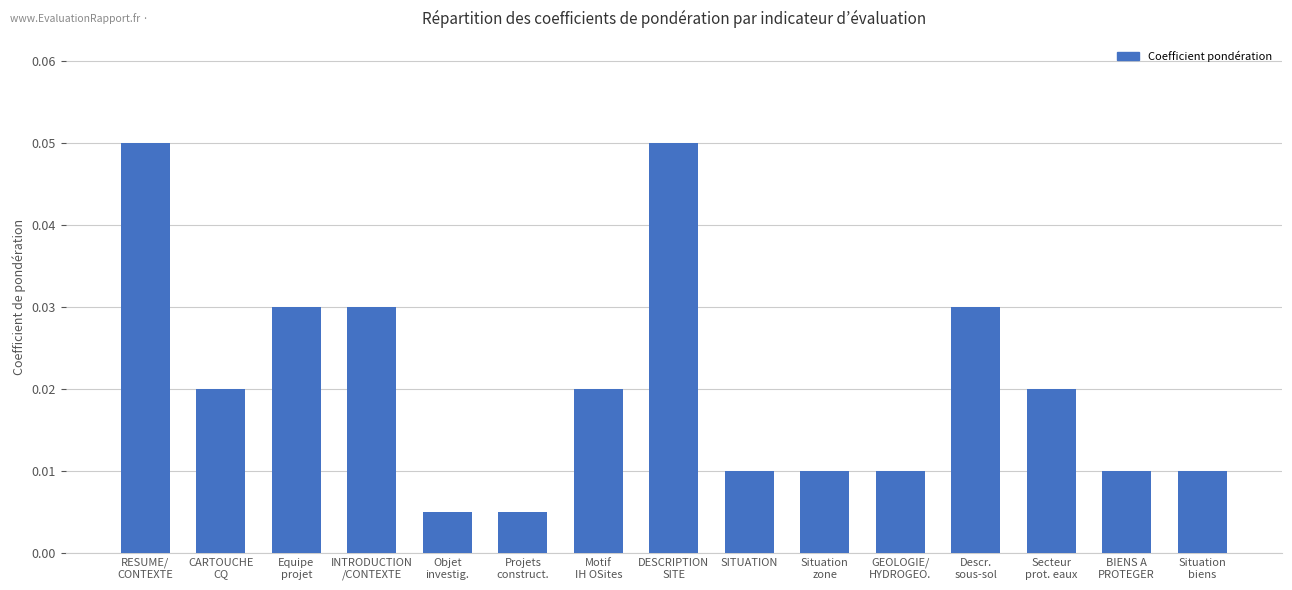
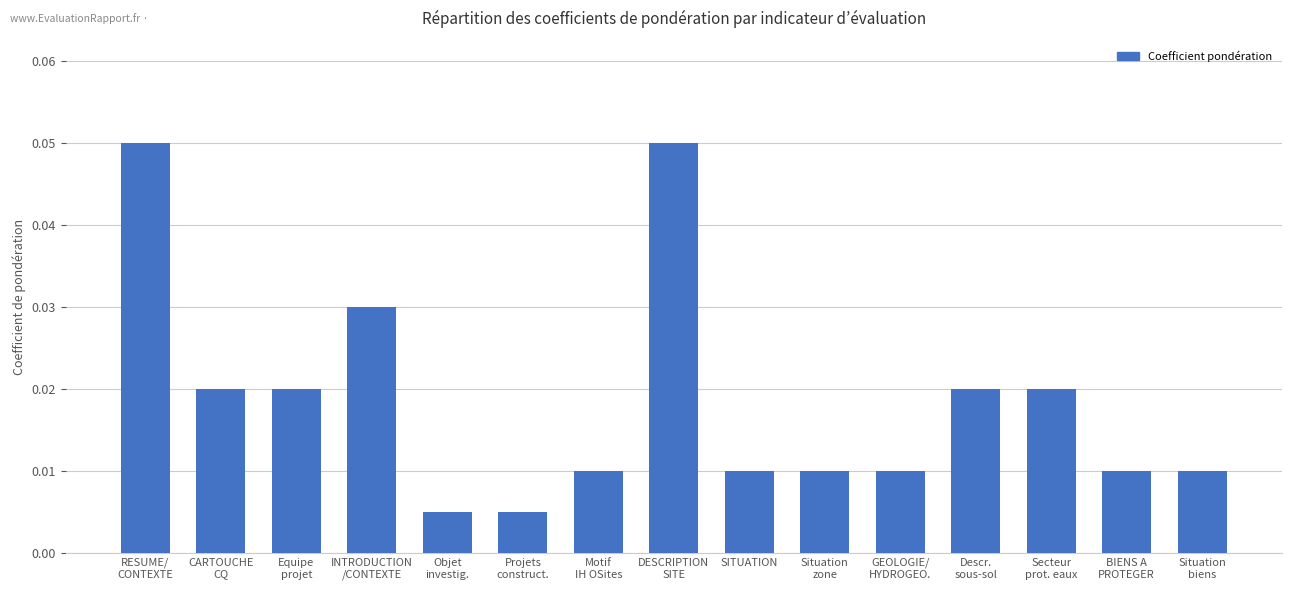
  {
    "RESUME/ CONTEXTE": 0.05,
    "CARTOUCHE CQ": 0.02,
-   "Equipe projet": 0.03,
+   "Equipe projet": 0.02,
    "INTRODUCTION /CONTEXTE": 0.03,
    "Objet investig.": 0.005,
    "Projets construct.": 0.005,
-   "Motif IH OSites": 0.02,
+   "Motif IH OSites": 0.01,
    "DESCRIPTION SITE": 0.05,
    "SITUATION": 0.01,
    "Situation zone": 0.01,
    "GEOLOGIE/ HYDROGEO.": 0.01,
-   "Descr. sous-sol": 0.03,
+   "Descr. sous-sol": 0.02,
    "Secteur prot. eaux": 0.02,
    "BIENS A PROTEGER": 0.01,
    "Situation biens": 0.01
  }
